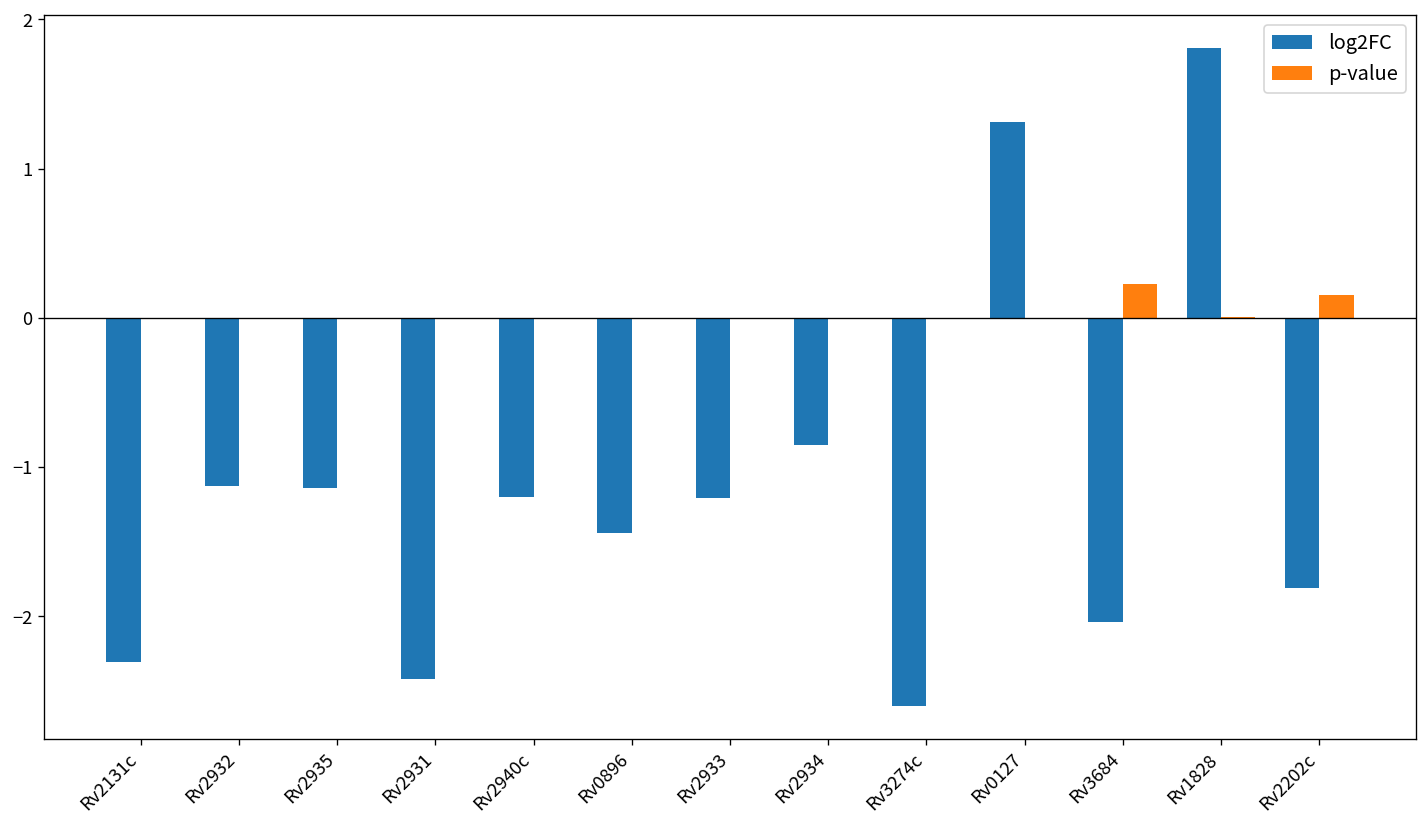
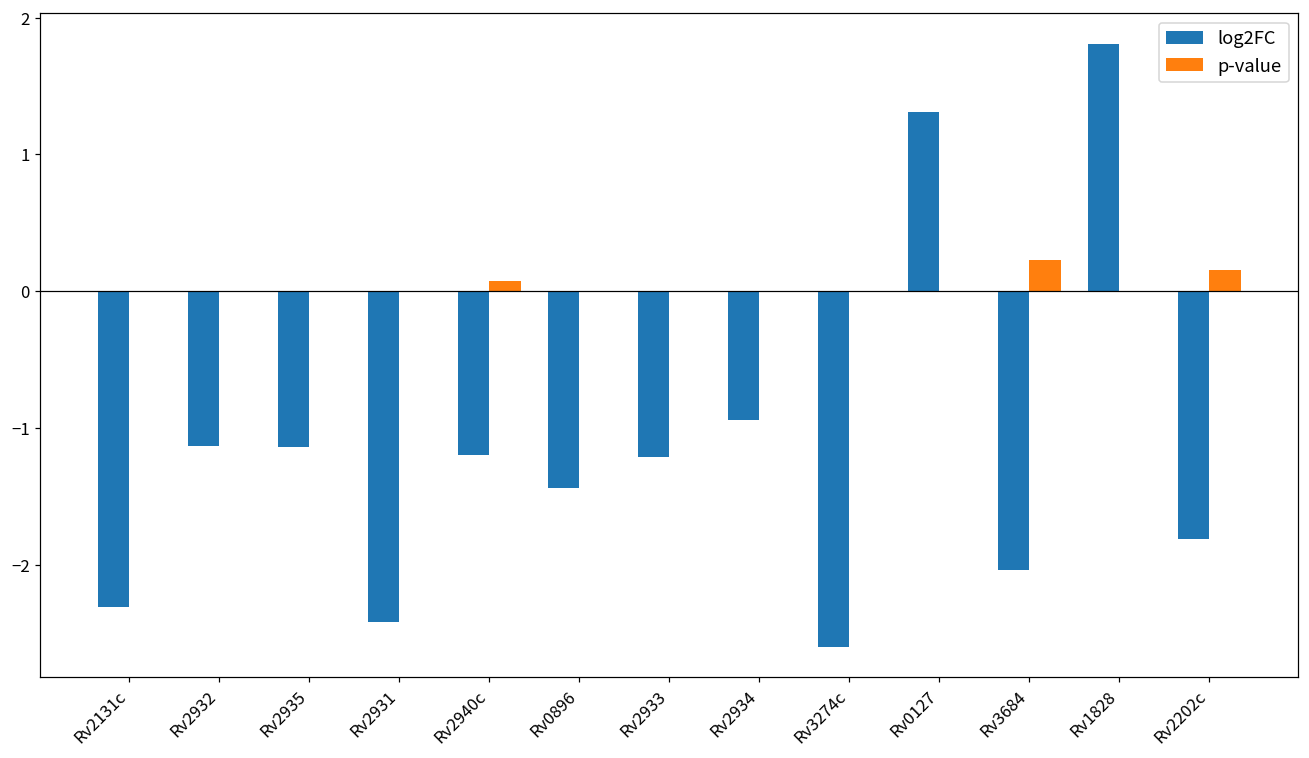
  {
    "log2FC": {
      "Rv2131c": -2.31,
      "Rv2932": -1.13,
      "Rv2935": -1.14,
      "Rv2931": -2.42,
      "Rv2940c": -1.20,
      "Rv0896": -1.44,
      "Rv2933": -1.21,
-     "Rv2934": -0.85,
+     "Rv2934": -0.94,
      "Rv3274c": -2.60,
      "Rv0127": 1.31,
      "Rv3684": -2.04,
      "Rv1828": 1.81,
      "Rv2202c": -1.81
    },
    "p-value": {
      "Rv2131c": 0.00,
      "Rv2932": 0.00,
      "Rv2935": 0.00,
-     "Rv2940c": 0.00,
+     "Rv2940c": 0.07,
      "Rv3684": 0.23,
      "Rv2202c": 0.15
    }
  }
